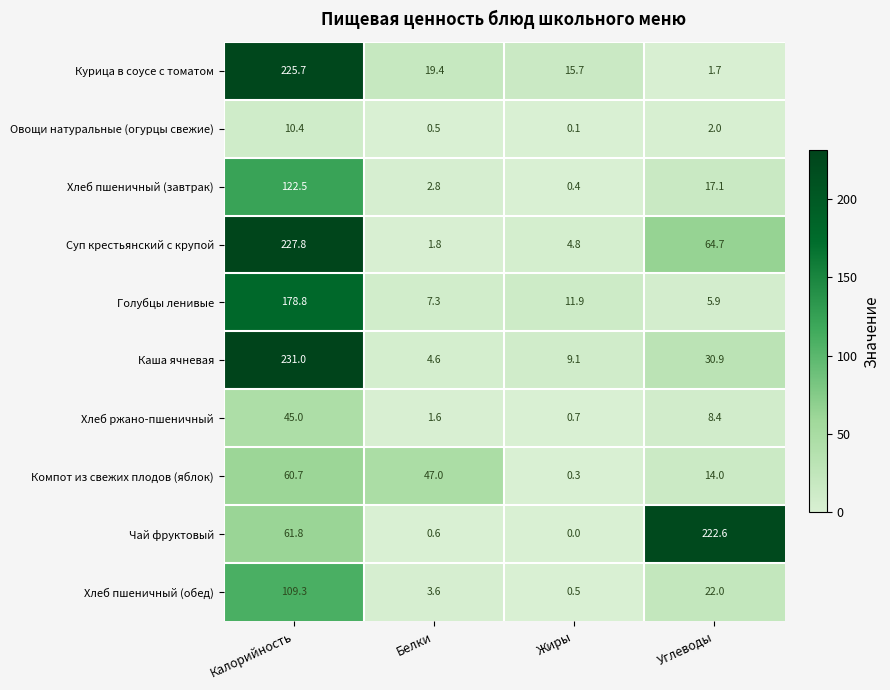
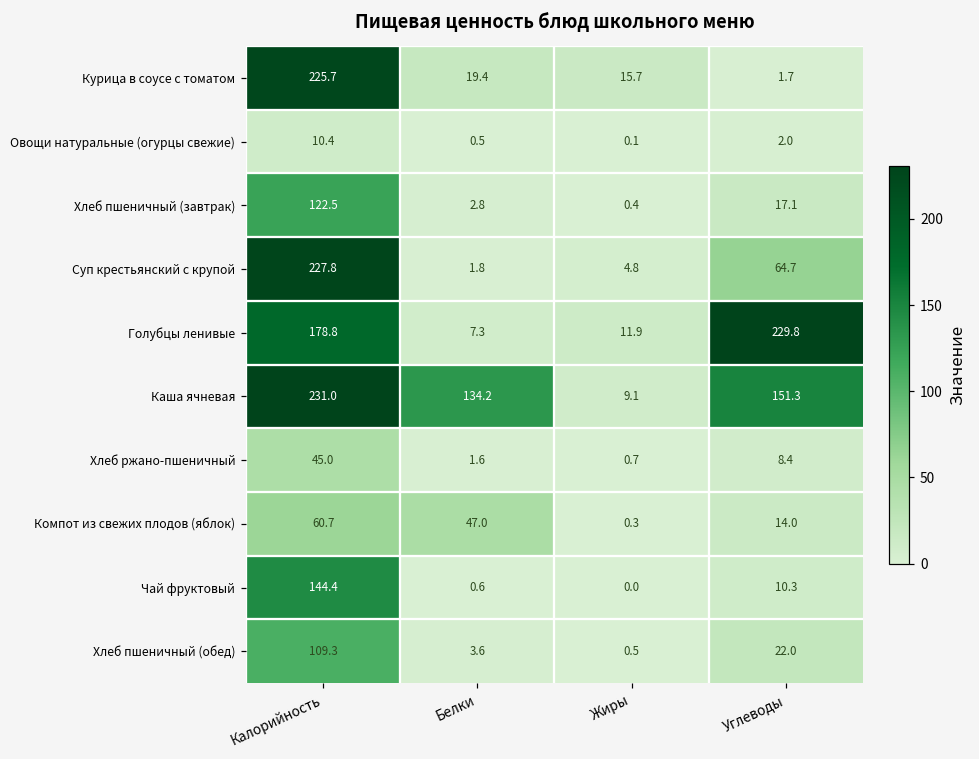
  {
    "Курица в соусе с томатом": {
      "Калорийность": 225.7,
      "Белки": 19.4,
      "Жиры": 15.7,
      "Углеводы": 1.7
    },
    "Овощи натуральные (огурцы свежие)": {
      "Калорийность": 10.4,
      "Белки": 0.5,
      "Жиры": 0.1,
      "Углеводы": 2.0
    },
    "Хлеб пшеничный (завтрак)": {
      "Калорийность": 122.5,
      "Белки": 2.8,
      "Жиры": 0.4,
      "Углеводы": 17.1
    },
    "Суп крестьянский с крупой": {
      "Калорийность": 227.8,
      "Белки": 1.8,
      "Жиры": 4.8,
      "Углеводы": 64.7
    },
    "Голубцы ленивые": {
      "Калорийность": 178.8,
      "Белки": 7.3,
      "Жиры": 11.9,
-     "Углеводы": 5.9
+     "Углеводы": 229.8
    },
    "Каша ячневая": {
      "Калорийность": 231.0,
-     "Белки": 4.6,
+     "Белки": 134.2,
      "Жиры": 9.1,
-     "Углеводы": 30.9
+     "Углеводы": 151.3
    },
    "Хлеб ржано-пшеничный": {
      "Калорийность": 45.0,
      "Белки": 1.6,
      "Жиры": 0.7,
      "Углеводы": 8.4
    },
    "Компот из свежих плодов (яблок)": {
      "Калорийность": 60.7,
      "Белки": 47.0,
      "Жиры": 0.3,
      "Углеводы": 14.0
    },
    "Чай фруктовый": {
-     "Калорийность": 61.8,
+     "Калорийность": 144.4,
      "Белки": 0.6,
      "Жиры": 0.0,
-     "Углеводы": 222.6
+     "Углеводы": 10.3
    },
    "Хлеб пшеничный (обед)": {
      "Калорийность": 109.3,
      "Белки": 3.6,
      "Жиры": 0.5,
      "Углеводы": 22.0
    }
  }
